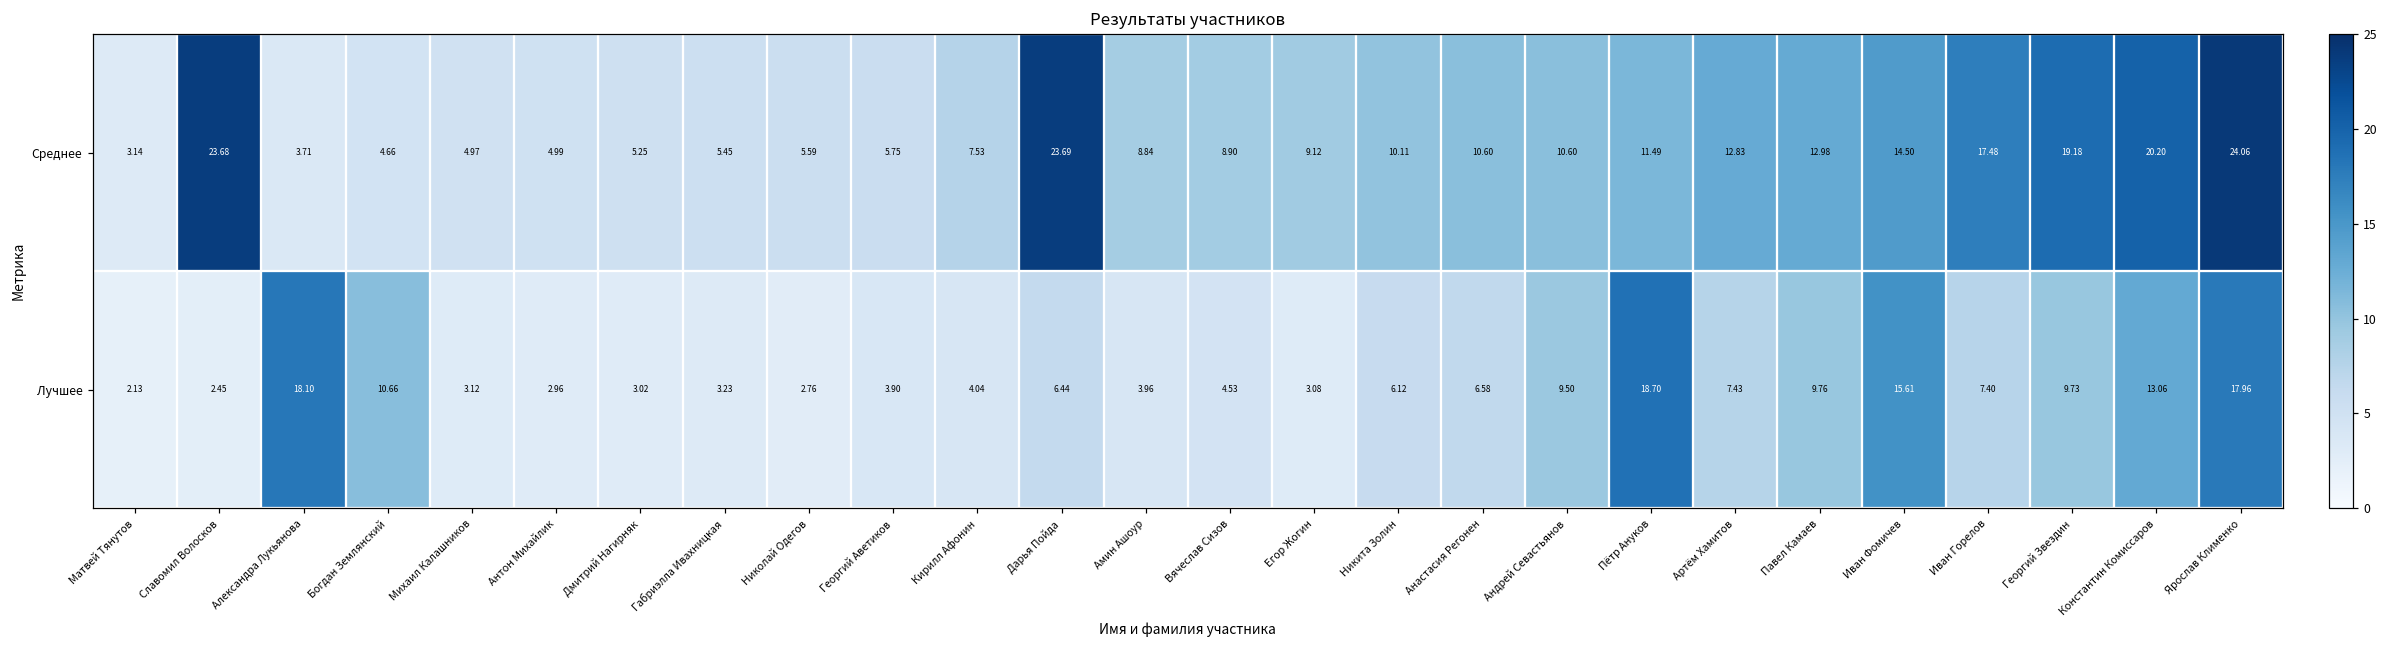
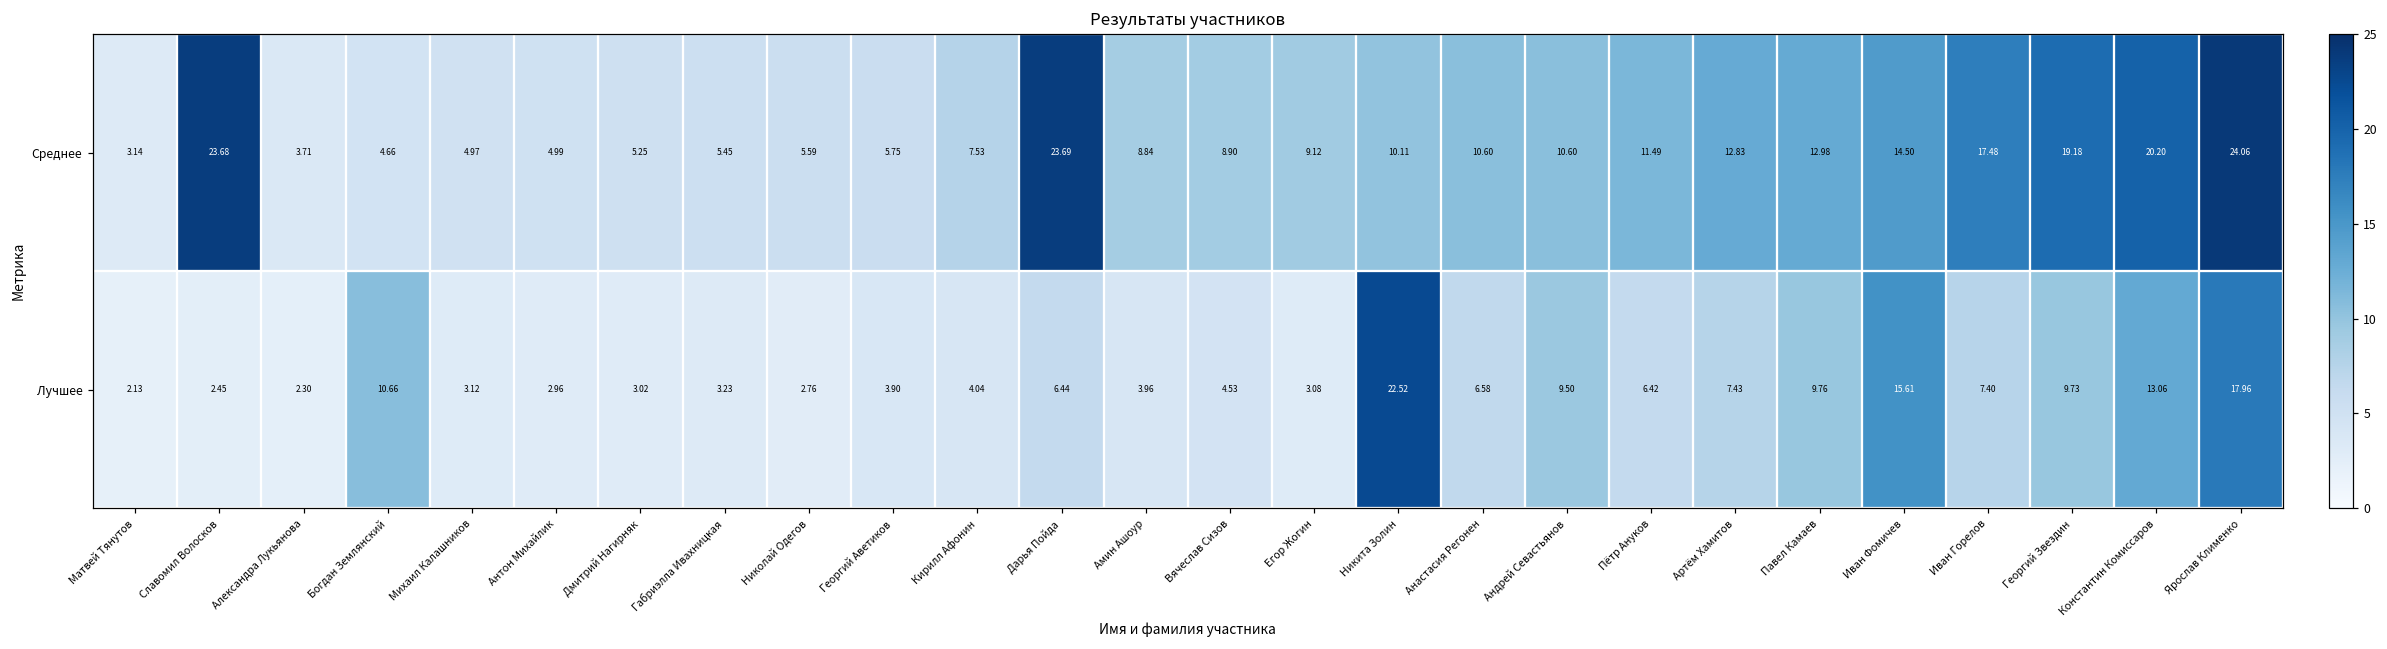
  {
    "Среднее": {
      "Матвей Тянутов": 3.14,
      "Славомил Волосков": 23.68,
      "Александра Лукьянова": 3.71,
      "Богдан Землянский": 4.66,
      "Михаил Калашников": 4.97,
      "Антон Михайлик": 4.99,
      "Дмитрий Нагирняк": 5.25,
      "Габриэлла Ивахницкая": 5.45,
      "Николай Одегов": 5.59,
      "Георгий Аветиков": 5.75,
      "Кирилл Афонин": 7.53,
      "Дарья Пойда": 23.69,
      "Амин Ашоур": 8.84,
      "Вячеслав Сизов": 8.90,
      "Егор Жогин": 9.12,
      "Никита Золин": 10.11,
      "Анастасия Регонен": 10.60,
      "Андрей Севастьянов": 10.60,
      "Пётр Ануков": 11.49,
      "Артём Хамитов": 12.83,
      "Павел Камаев": 12.98,
      "Иван Фомичев": 14.50,
      "Иван Горелов": 17.48,
      "Георгий Звездин": 19.18,
      "Константин Комиссаров": 20.20,
      "Ярослав Клименко": 24.06
    },
    "Лучшее": {
      "Матвей Тянутов": 2.13,
      "Славомил Волосков": 2.45,
-     "Александра Лукьянова": 18.10,
+     "Александра Лукьянова": 2.30,
      "Богдан Землянский": 10.66,
      "Михаил Калашников": 3.12,
      "Антон Михайлик": 2.96,
      "Дмитрий Нагирняк": 3.02,
      "Габриэлла Ивахницкая": 3.23,
      "Николай Одегов": 2.76,
      "Георгий Аветиков": 3.90,
      "Кирилл Афонин": 4.04,
      "Дарья Пойда": 6.44,
      "Амин Ашоур": 3.96,
      "Вячеслав Сизов": 4.53,
      "Егор Жогин": 3.08,
-     "Никита Золин": 6.12,
+     "Никита Золин": 22.52,
      "Анастасия Регонен": 6.58,
      "Андрей Севастьянов": 9.50,
-     "Пётр Ануков": 18.70,
+     "Пётр Ануков": 6.42,
      "Артём Хамитов": 7.43,
      "Павел Камаев": 9.76,
      "Иван Фомичев": 15.61,
      "Иван Горелов": 7.40,
      "Георгий Звездин": 9.73,
      "Константин Комиссаров": 13.06,
      "Ярослав Клименко": 17.96
    }
  }
